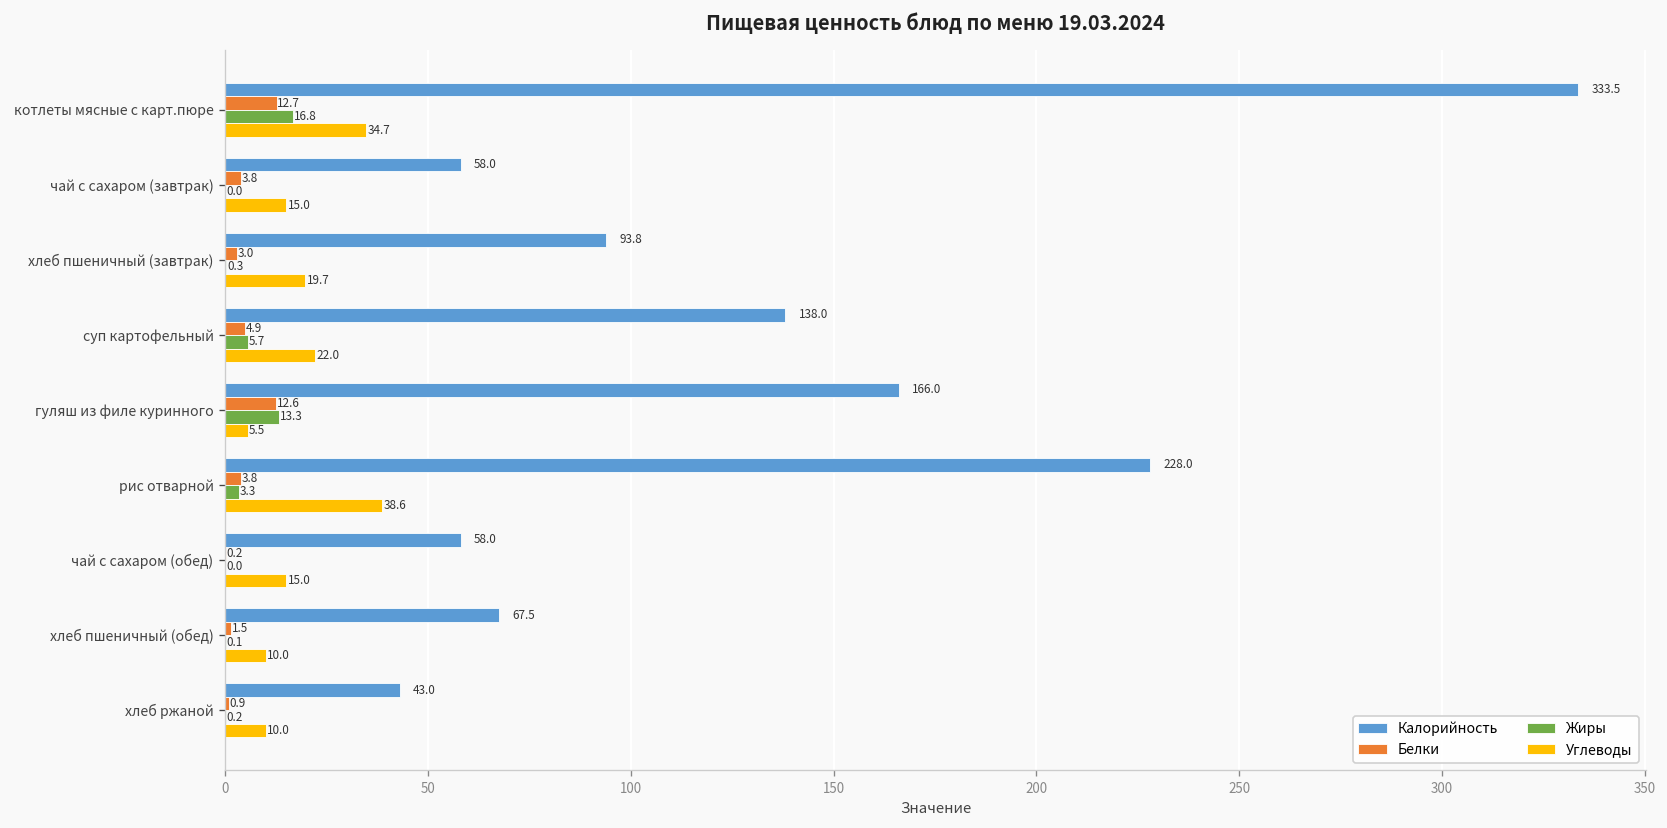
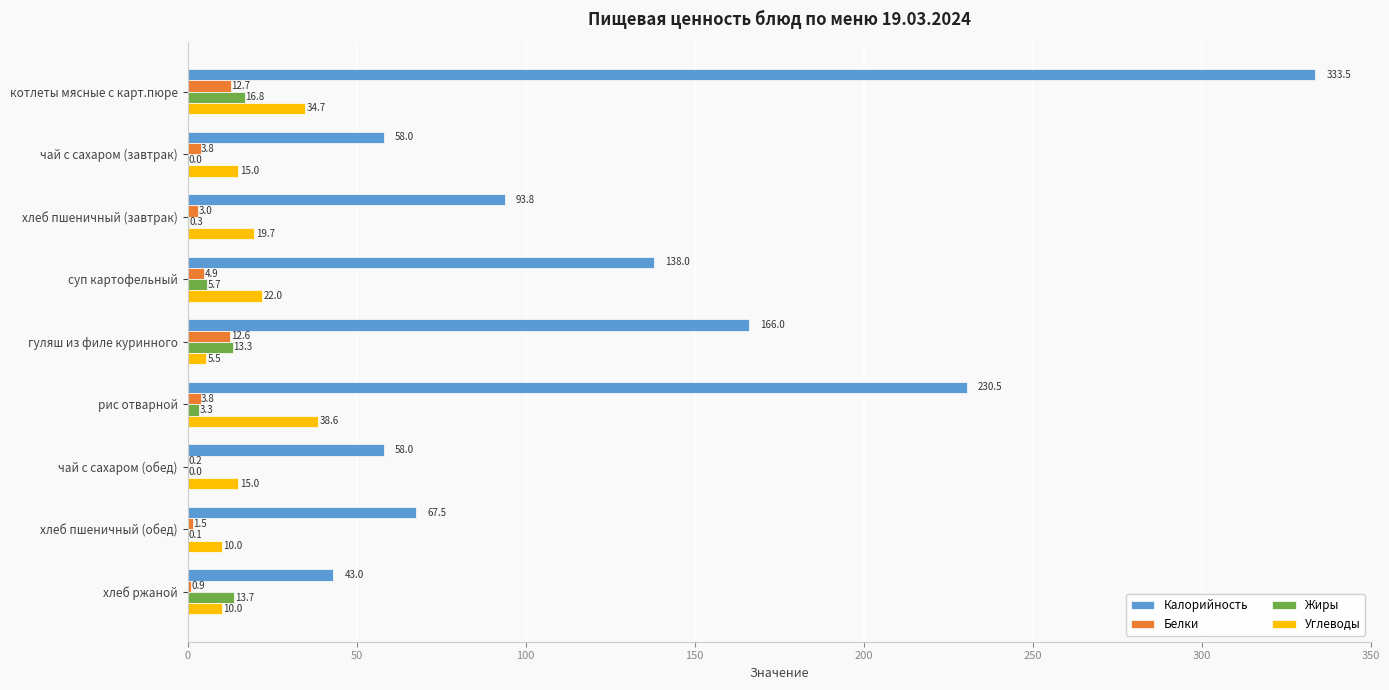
  {
    "Калорийность": {
      "котлеты мясные с карт.пюре": 333.5,
      "чай с сахаром (завтрак)": 58.0,
      "хлеб пшеничный (завтрак)": 93.8,
      "суп картофельный": 138.0,
      "гуляш из филе куринного": 166.0,
-     "рис отварной": 228.0,
+     "рис отварной": 230.5,
      "чай с сахаром (обед)": 58.0,
      "хлеб пшеничный (обед)": 67.5,
      "хлеб ржаной": 43.0
    },
    "Белки": {
      "котлеты мясные с карт.пюре": 12.7,
      "чай с сахаром (завтрак)": 3.8,
      "хлеб пшеничный (завтрак)": 3.0,
      "суп картофельный": 4.9,
      "гуляш из филе куринного": 12.6,
      "рис отварной": 3.8,
      "чай с сахаром (обед)": 0.2,
      "хлеб пшеничный (обед)": 1.5,
      "хлеб ржаной": 0.9
    },
    "Жиры": {
      "котлеты мясные с карт.пюре": 16.8,
      "чай с сахаром (завтрак)": 0.0,
      "хлеб пшеничный (завтрак)": 0.3,
      "суп картофельный": 5.7,
      "гуляш из филе куринного": 13.3,
      "рис отварной": 3.3,
      "чай с сахаром (обед)": 0.0,
      "хлеб пшеничный (обед)": 0.1,
-     "хлеб ржаной": 0.2
+     "хлеб ржаной": 13.7
    },
    "Углеводы": {
      "котлеты мясные с карт.пюре": 34.7,
      "чай с сахаром (завтрак)": 15.0,
      "хлеб пшеничный (завтрак)": 19.7,
      "суп картофельный": 22.0,
      "гуляш из филе куринного": 5.5,
      "рис отварной": 38.6,
      "чай с сахаром (обед)": 15.0,
      "хлеб пшеничный (обед)": 10.0,
      "хлеб ржаной": 10.0
    }
  }
